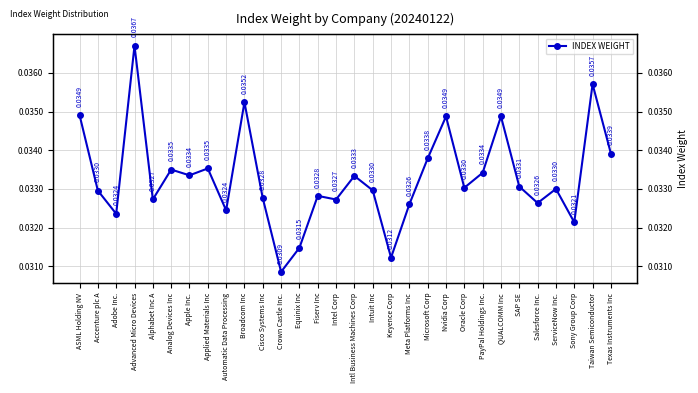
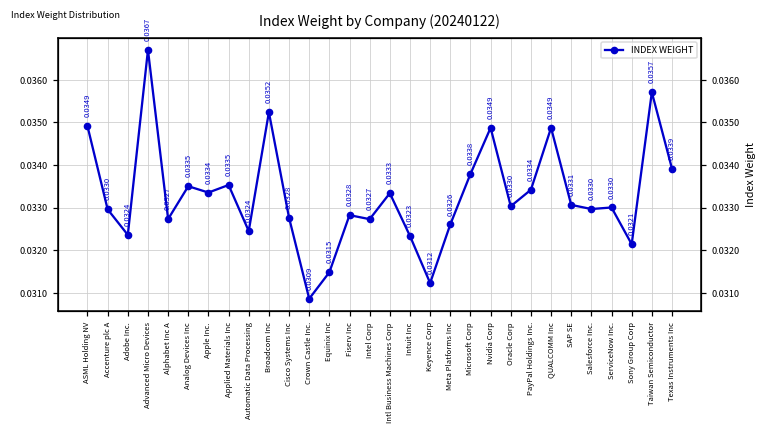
  {
    "ASML Holding NV": 0.0349,
    "Accenture plc A": 0.0330,
    "Adobe Inc.": 0.0324,
    "Advanced Micro Devices": 0.0367,
    "Alphabet Inc A": 0.0327,
    "Analog Devices Inc": 0.0335,
    "Apple Inc.": 0.0334,
    "Applied Materials Inc": 0.0335,
    "Automatic Data Processing": 0.0324,
    "Broadcom Inc": 0.0352,
    "Cisco Systems Inc": 0.0328,
    "Crown Castle Inc.": 0.0309,
    "Equinix Inc": 0.0315,
    "Fiserv Inc": 0.0328,
    "Intel Corp": 0.0327,
    "Intl Business Machines Corp": 0.0333,
-   "Intuit Inc": 0.0330,
+   "Intuit Inc": 0.0323,
    "Keyence Corp": 0.0312,
    "Meta Platforms Inc": 0.0326,
    "Microsoft Corp": 0.0338,
    "Nvidia Corp": 0.0349,
    "Oracle Corp": 0.0330,
    "PayPal Holdings Inc.": 0.0334,
    "QUALCOMM Inc": 0.0349,
    "SAP SE": 0.0331,
-   "Salesforce Inc.": 0.0326,
+   "Salesforce Inc.": 0.0330,
    "ServiceNow Inc.": 0.0330,
    "Sony Group Corp": 0.0321,
    "Taiwan Semiconductor": 0.0357,
    "Texas Instruments Inc": 0.0339
  }
